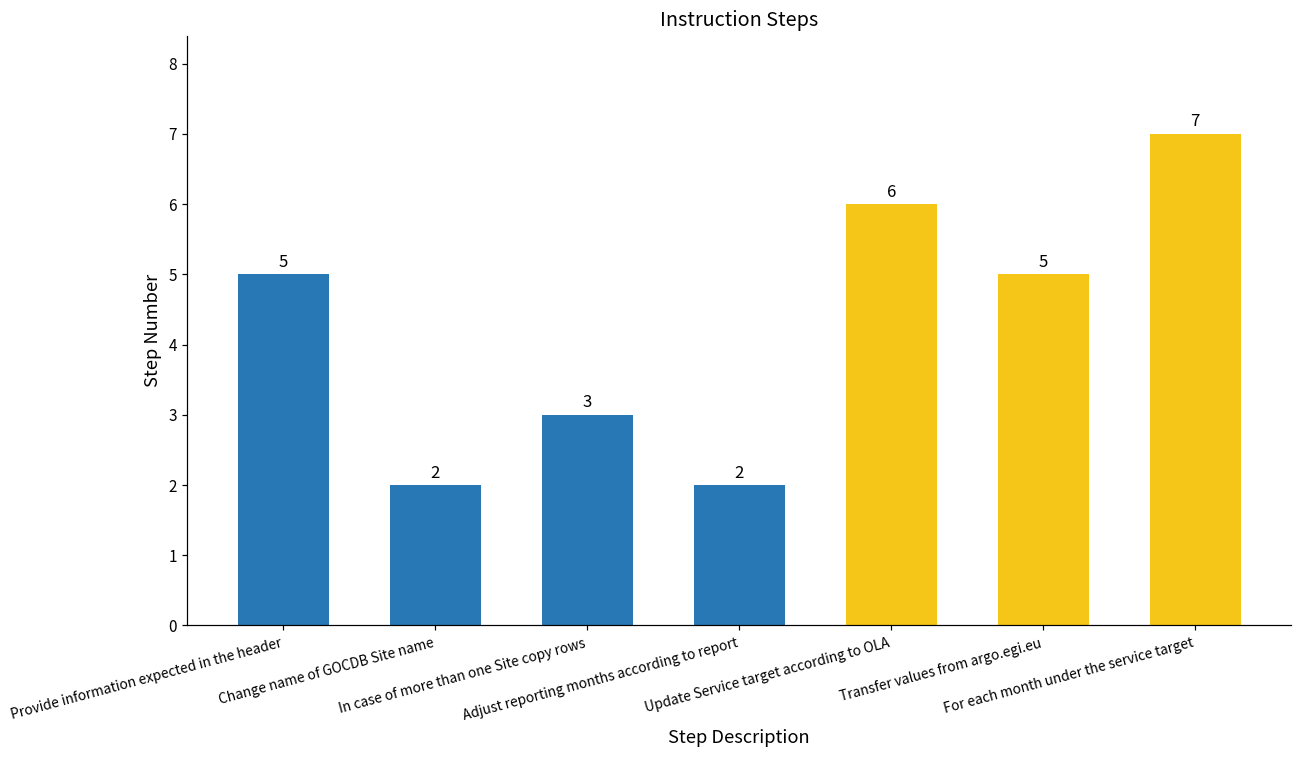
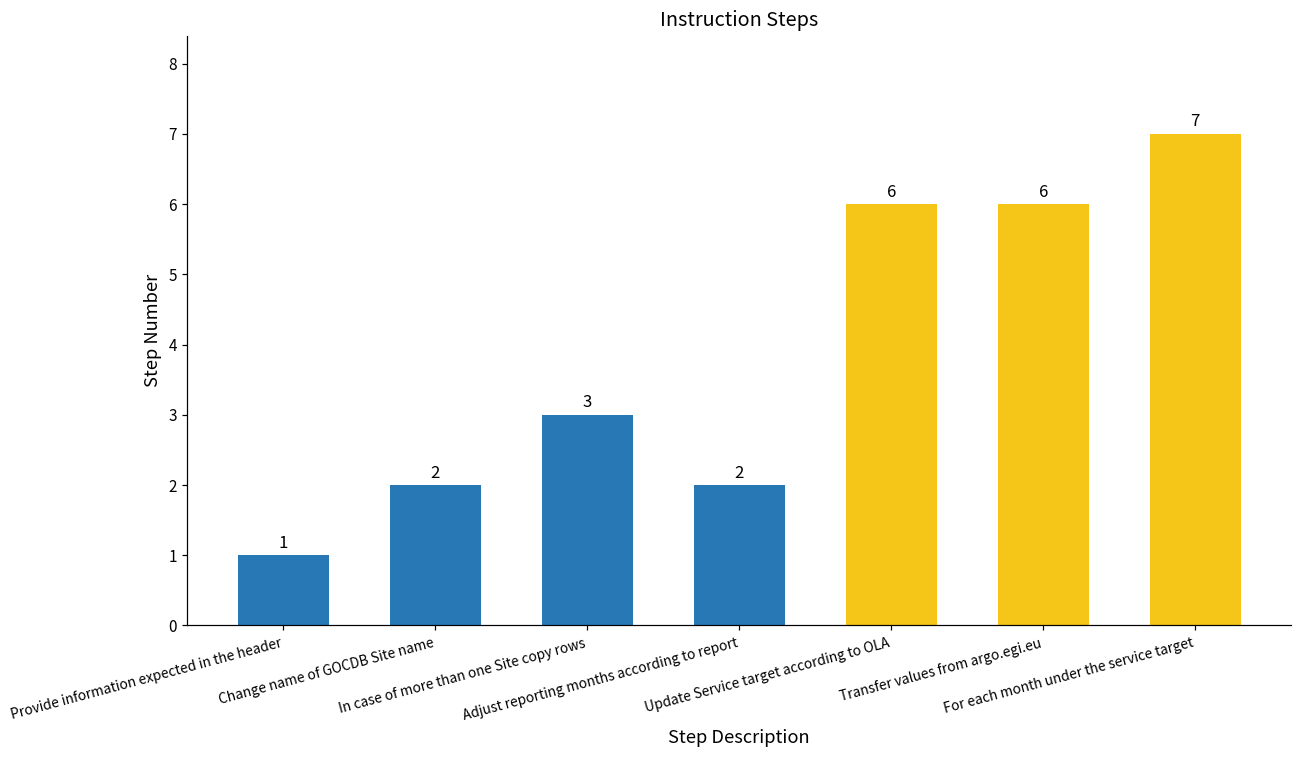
  {
-   "Provide information expected in the header": 5,
+   "Provide information expected in the header": 1,
    "Change name of GOCDB Site name": 2,
    "In case of more than one Site copy rows": 3,
    "Adjust reporting months according to report": 2,
    "Update Service target according to OLA": 6,
-   "Transfer values from argo.egi.eu": 5,
+   "Transfer values from argo.egi.eu": 6,
    "For each month under the service target": 7
  }
